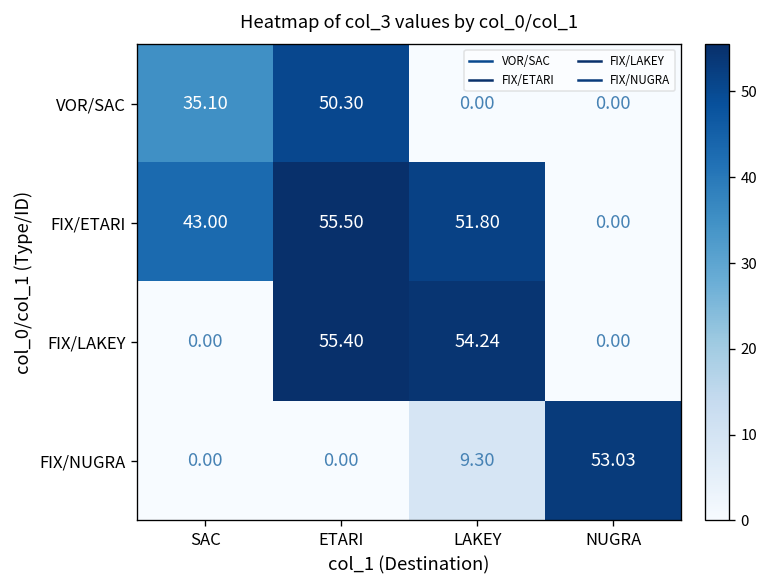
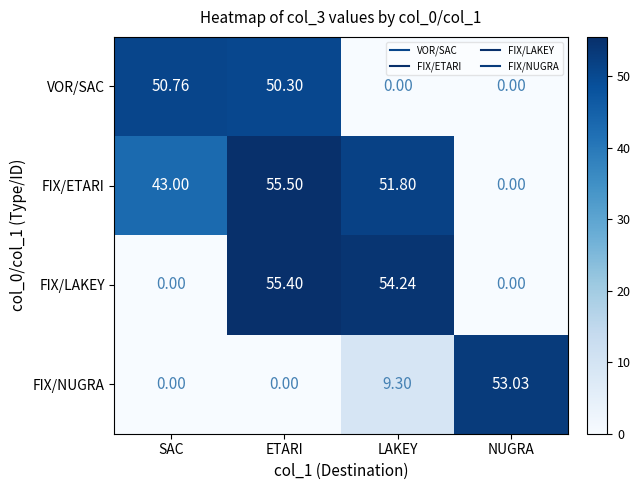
  {
    "VOR/SAC": {
-     "SAC": 35.10,
+     "SAC": 50.76,
      "ETARI": 50.30,
      "LAKEY": 0.00,
      "NUGRA": 0.00
    },
    "FIX/ETARI": {
      "SAC": 43.00,
      "ETARI": 55.50,
      "LAKEY": 51.80,
      "NUGRA": 0.00
    },
    "FIX/LAKEY": {
      "SAC": 0.00,
      "ETARI": 55.40,
      "LAKEY": 54.24,
      "NUGRA": 0.00
    },
    "FIX/NUGRA": {
      "SAC": 0.00,
      "ETARI": 0.00,
      "LAKEY": 9.30,
      "NUGRA": 53.03
    }
  }
